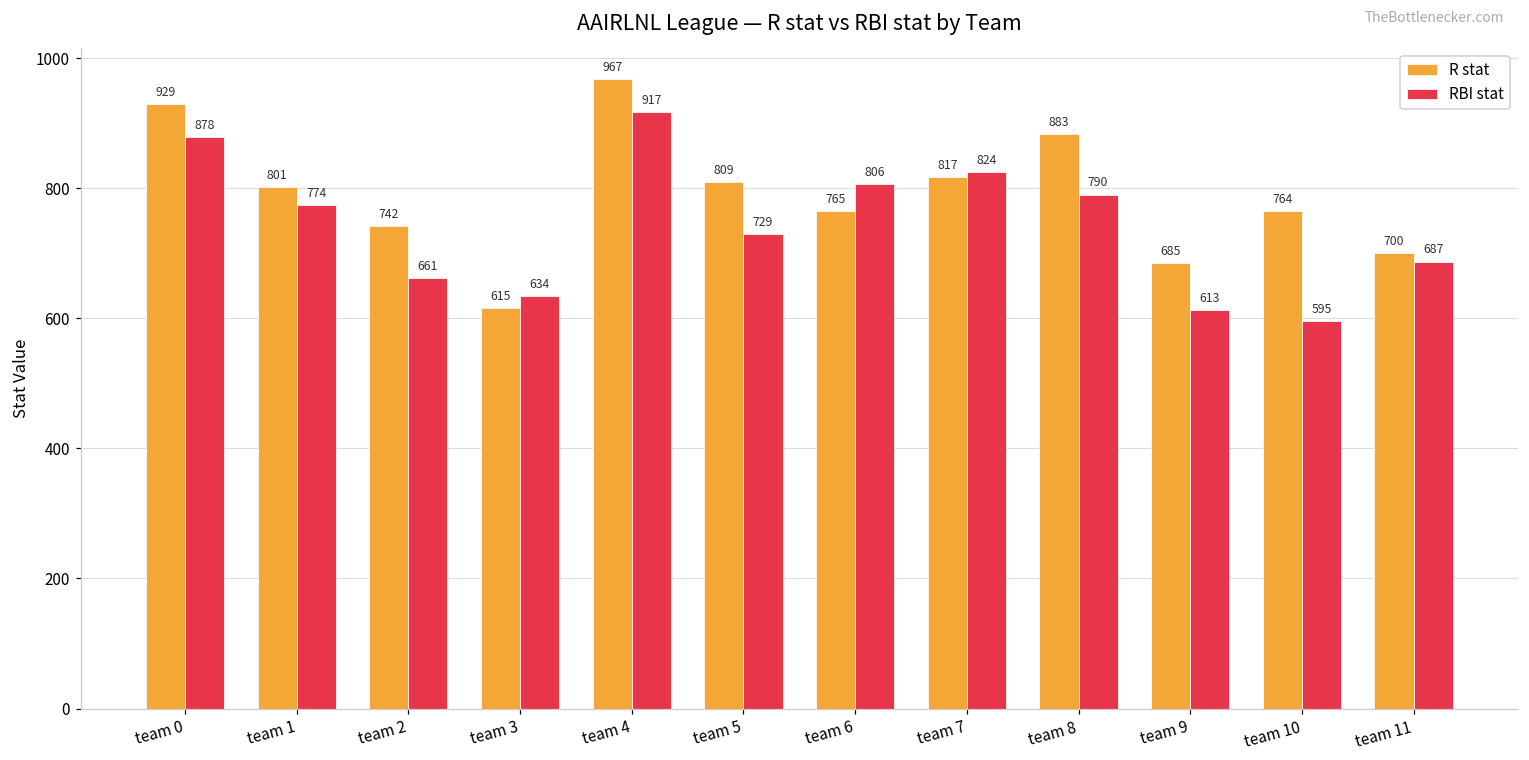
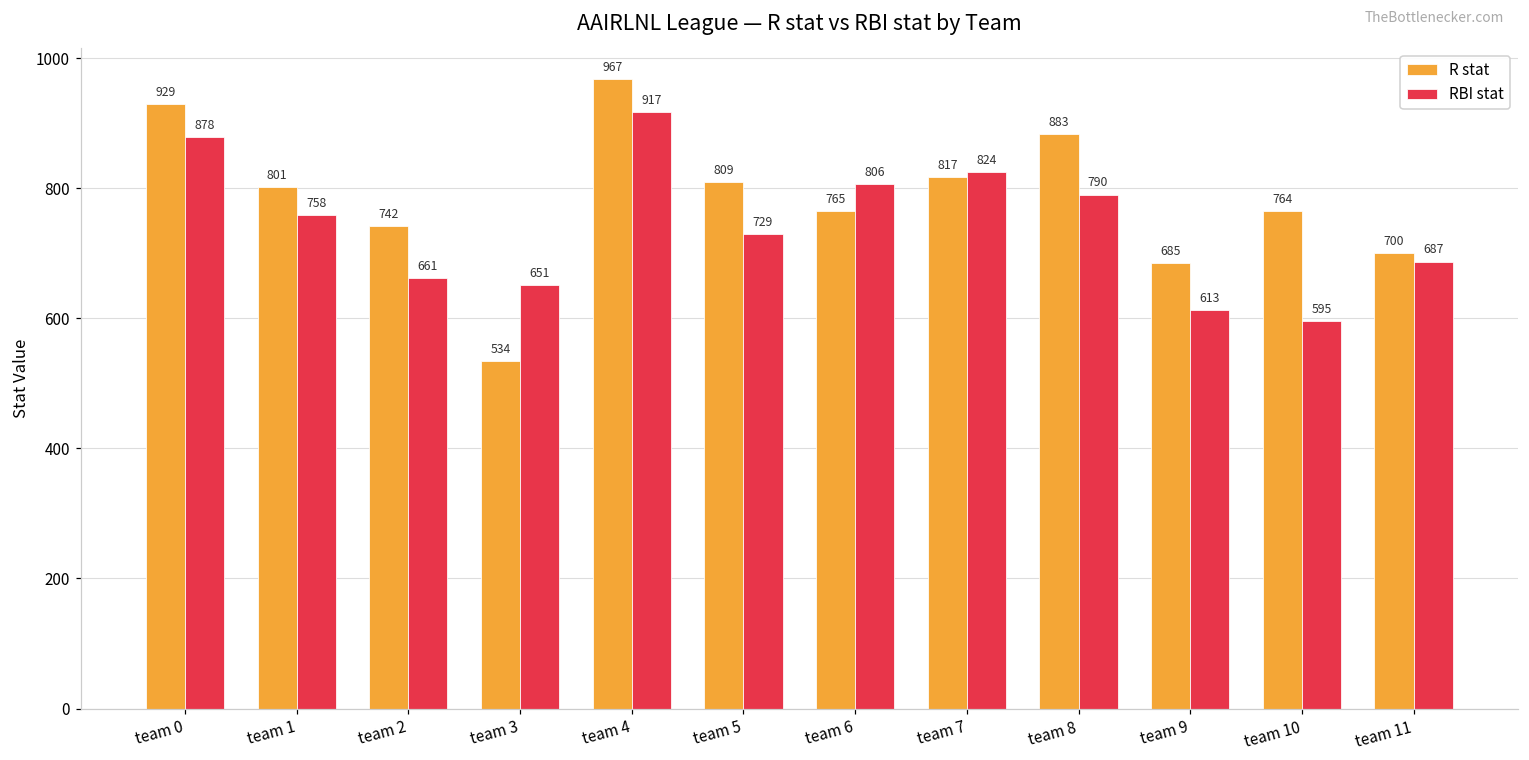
  {
    "R stat": {
      "team 0": 929,
      "team 1": 801,
      "team 2": 742,
-     "team 3": 615,
+     "team 3": 534,
      "team 4": 967,
      "team 5": 809,
      "team 6": 765,
      "team 7": 817,
      "team 8": 883,
      "team 9": 685,
      "team 10": 764,
      "team 11": 700
    },
    "RBI stat": {
      "team 0": 878,
-     "team 1": 774,
+     "team 1": 758,
      "team 2": 661,
-     "team 3": 634,
+     "team 3": 651,
      "team 4": 917,
      "team 5": 729,
      "team 6": 806,
      "team 7": 824,
      "team 8": 790,
      "team 9": 613,
      "team 10": 595,
      "team 11": 687
    }
  }
